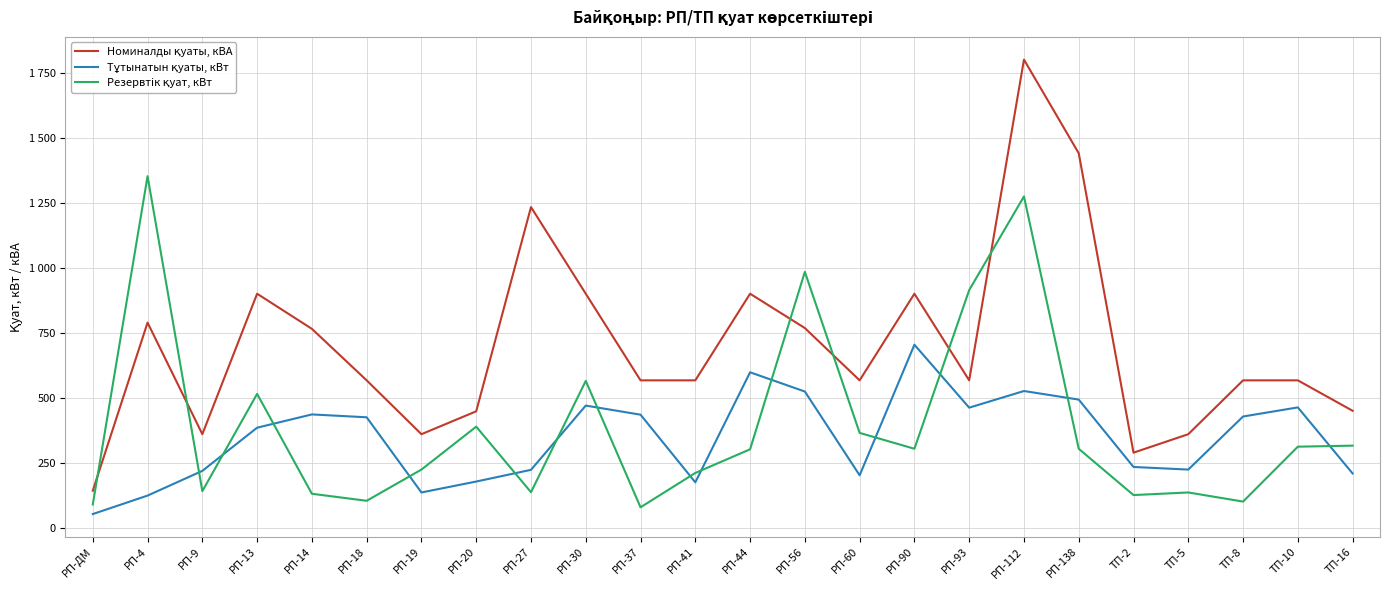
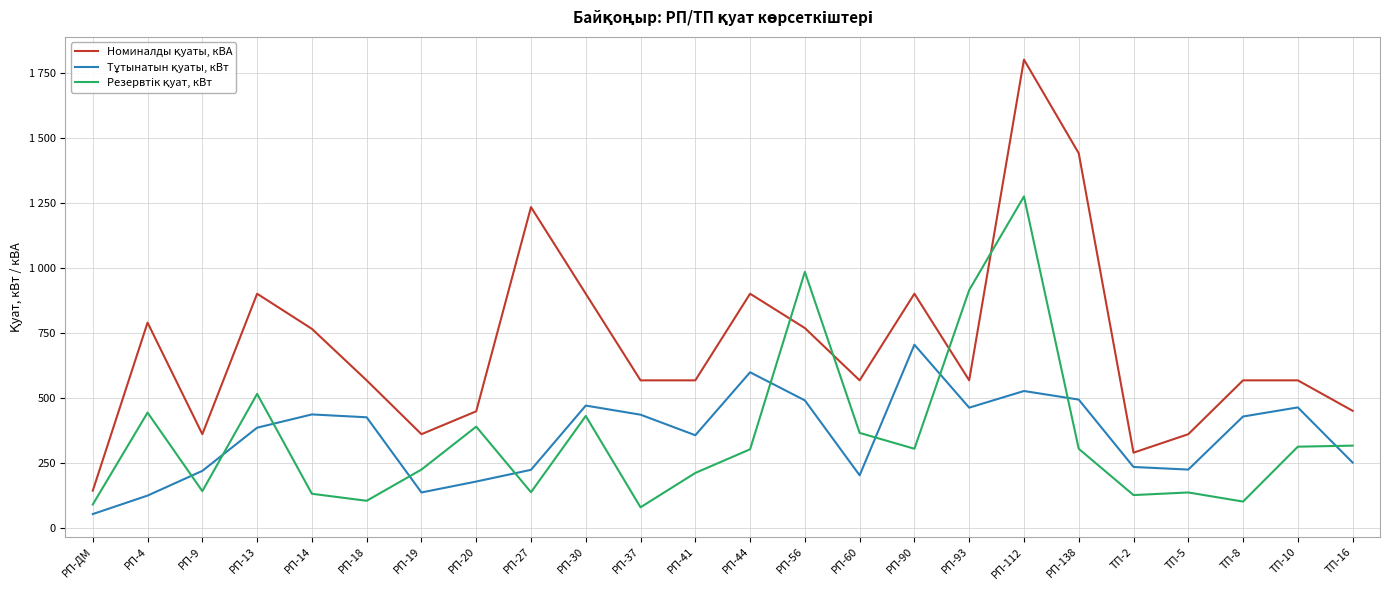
  {
    "Номиналды қуаты, кВА": {
      "РП-ДМ": 140,
      "РП-4": 790,
      "РП-9": 360,
      "РП-13": 900,
      "РП-14": 770,
      "РП-18": 570,
      "РП-19": 360,
      "РП-20": 450,
      "РП-27": 1230,
      "РП-30": 900,
      "РП-37": 570,
      "РП-41": 570,
      "РП-44": 900,
      "РП-56": 770,
      "РП-60": 570,
      "РП-90": 900,
      "РП-93": 570,
      "РП-112": 1800,
      "РП-138": 1440,
      "ТП-2": 290,
      "ТП-5": 360,
      "ТП-8": 570,
      "ТП-10": 570,
      "ТП-16": 450
    },
    "Тұтынатын қуаты, кВт": {
      "РП-ДМ": 50,
      "РП-4": 120,
      "РП-9": 220,
      "РП-13": 390,
      "РП-14": 440,
      "РП-18": 430,
      "РП-19": 140,
      "РП-20": 180,
      "РП-27": 220,
      "РП-30": 470,
      "РП-37": 440,
-     "РП-41": 180,
+     "РП-41": 360,
      "РП-44": 600,
-     "РП-56": 520,
+     "РП-56": 490,
      "РП-60": 200,
      "РП-90": 700,
      "РП-93": 460,
      "РП-112": 530,
      "РП-138": 490,
      "ТП-2": 230,
      "ТП-5": 220,
      "ТП-8": 430,
      "ТП-10": 460,
-     "ТП-16": 210
+     "ТП-16": 250
    },
    "Резервтік қуат, кВт": {
      "РП-ДМ": 90,
-     "РП-4": 1350,
+     "РП-4": 440,
      "РП-9": 140,
      "РП-13": 520,
      "РП-14": 130,
      "РП-18": 100,
      "РП-19": 220,
      "РП-20": 390,
      "РП-27": 140,
-     "РП-30": 570,
+     "РП-30": 430,
      "РП-37": 80,
      "РП-41": 210,
      "РП-44": 300,
      "РП-56": 980,
      "РП-60": 370,
      "РП-90": 300,
      "РП-93": 910,
      "РП-112": 1270,
      "РП-138": 300,
      "ТП-2": 130,
      "ТП-5": 140,
      "ТП-8": 100,
      "ТП-10": 310,
      "ТП-16": 320
    }
  }
